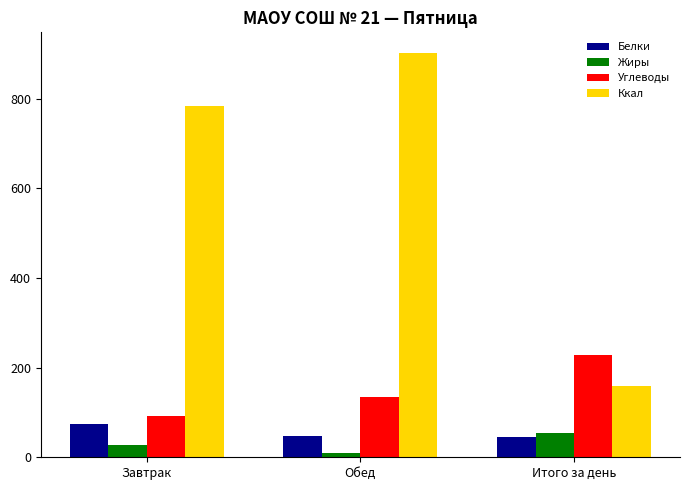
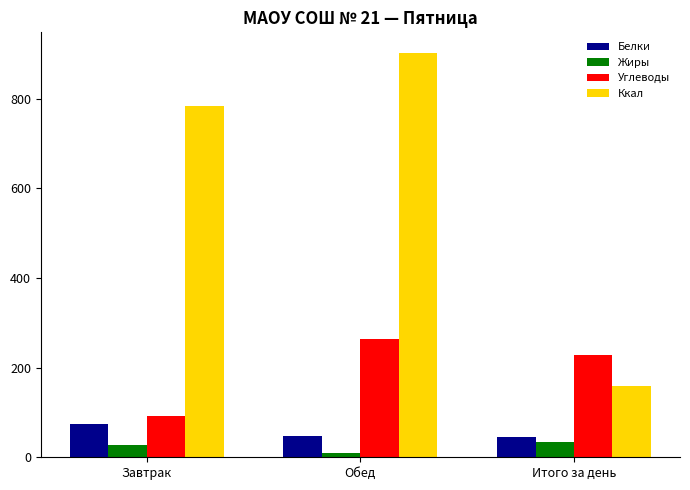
  {
    "Белки": {
      "Завтрак": 70,
      "Обед": 50,
      "Итого за день": 40
    },
    "Жиры": {
      "Завтрак": 30,
      "Обед": 10,
-     "Итого за день": 60
+     "Итого за день": 30
    },
    "Углеводы": {
      "Завтрак": 90,
-     "Обед": 130,
+     "Обед": 260,
      "Итого за день": 230
    },
    "Ккал": {
      "Завтрак": 780,
      "Обед": 900,
      "Итого за день": 160
    }
  }
